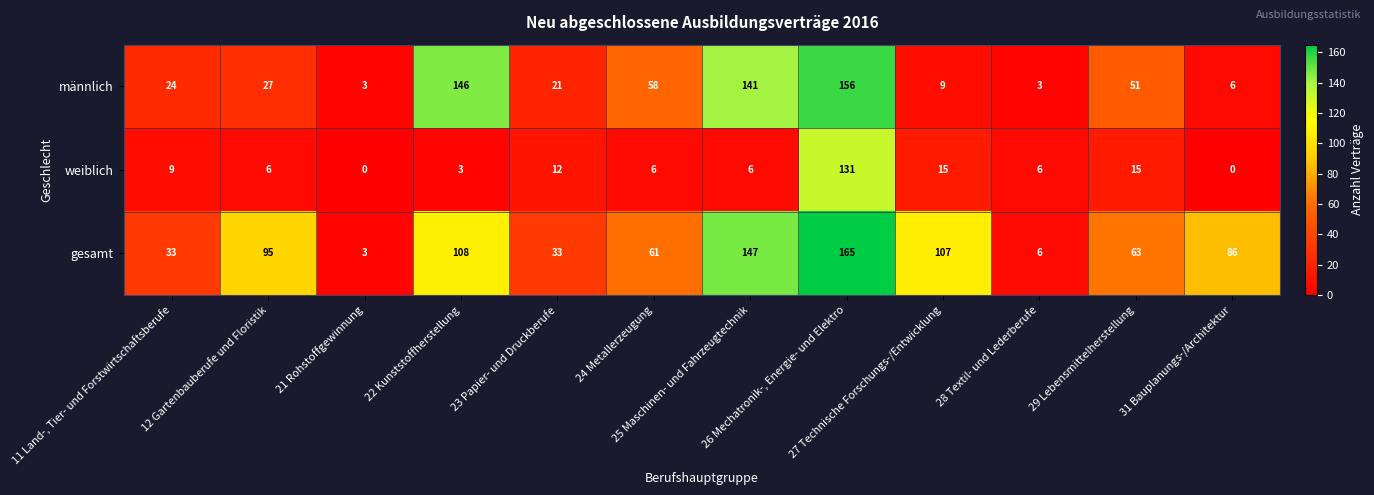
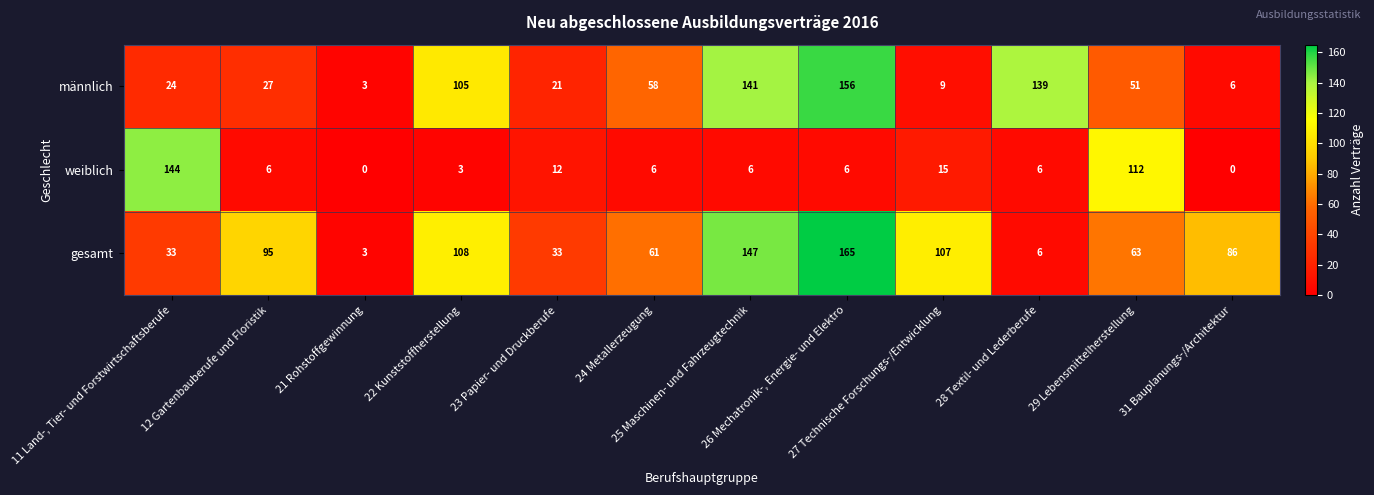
  {
    "männlich": {
      "11 Land-, Tier- und Forstwirtschaftsberufe": 24,
      "12 Gartenbauberufe und Floristik": 27,
      "21 Rohstoffgewinnung": 3,
-     "22 Kunststoffherstellung": 146,
+     "22 Kunststoffherstellung": 105,
      "23 Papier- und Druckberufe": 21,
      "24 Metallerzeugung": 58,
      "25 Maschinen- und Fahrzeugtechnik": 141,
      "26 Mechatronik-, Energie- und Elektro": 156,
      "27 Technische Forschungs-/Entwicklung": 9,
-     "28 Textil- und Lederberufe": 3,
+     "28 Textil- und Lederberufe": 139,
      "29 Lebensmittelherstellung": 51,
      "31 Bauplanungs-/Architektur": 6
    },
    "weiblich": {
-     "11 Land-, Tier- und Forstwirtschaftsberufe": 9,
+     "11 Land-, Tier- und Forstwirtschaftsberufe": 144,
      "12 Gartenbauberufe und Floristik": 6,
      "21 Rohstoffgewinnung": 0,
      "22 Kunststoffherstellung": 3,
      "23 Papier- und Druckberufe": 12,
      "24 Metallerzeugung": 6,
      "25 Maschinen- und Fahrzeugtechnik": 6,
-     "26 Mechatronik-, Energie- und Elektro": 131,
+     "26 Mechatronik-, Energie- und Elektro": 6,
      "27 Technische Forschungs-/Entwicklung": 15,
      "28 Textil- und Lederberufe": 6,
-     "29 Lebensmittelherstellung": 15,
+     "29 Lebensmittelherstellung": 112,
      "31 Bauplanungs-/Architektur": 0
    },
    "gesamt": {
      "11 Land-, Tier- und Forstwirtschaftsberufe": 33,
      "12 Gartenbauberufe und Floristik": 95,
      "21 Rohstoffgewinnung": 3,
      "22 Kunststoffherstellung": 108,
      "23 Papier- und Druckberufe": 33,
      "24 Metallerzeugung": 61,
      "25 Maschinen- und Fahrzeugtechnik": 147,
      "26 Mechatronik-, Energie- und Elektro": 165,
      "27 Technische Forschungs-/Entwicklung": 107,
      "28 Textil- und Lederberufe": 6,
      "29 Lebensmittelherstellung": 63,
      "31 Bauplanungs-/Architektur": 86
    }
  }
